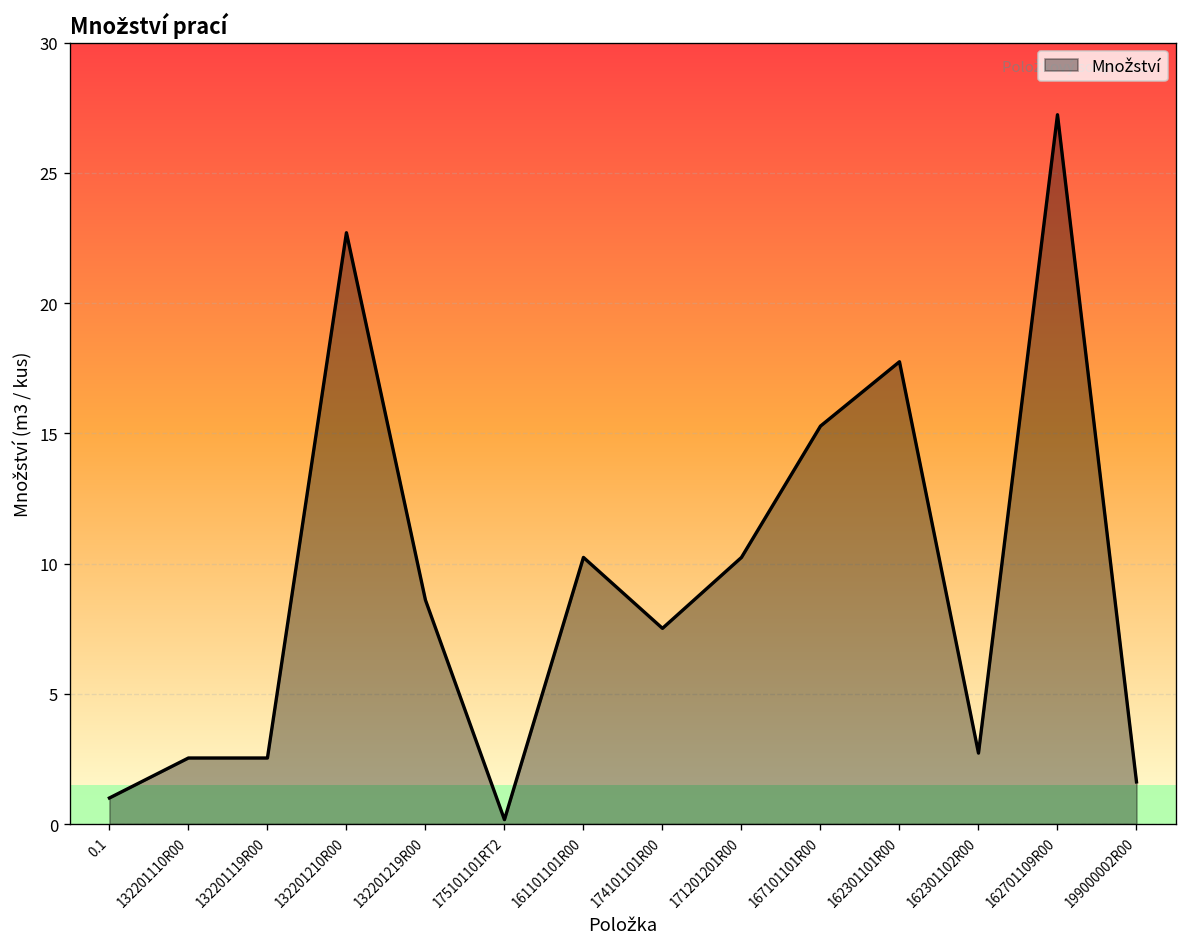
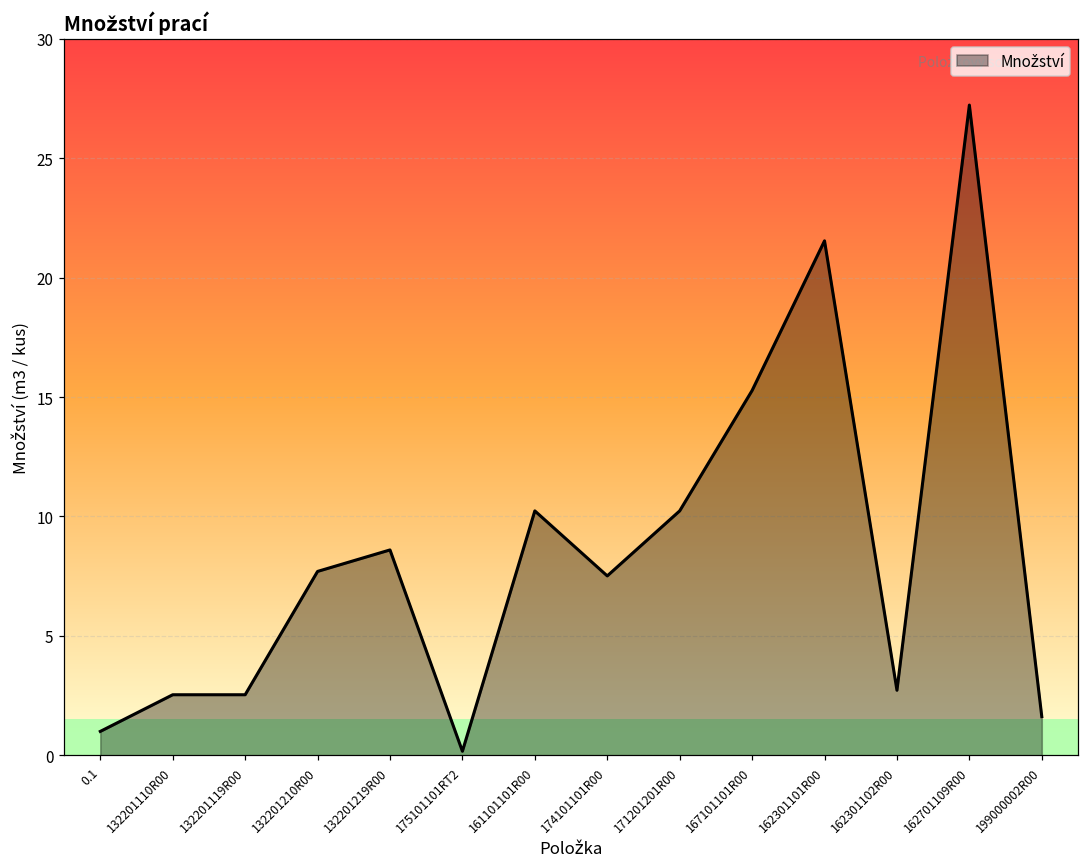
  {
    "132201110R00": 2.5,
    "132201119R00": 2.5,
-   "132201210R00": 22.7,
+   "132201210R00": 7.7,
    "132201219R00": 8.6,
    "161101101R00": 10.2,
    "174101101R00": 7.5,
    "171201201R00": 10.2,
    "167101101R00": 15.3,
-   "162301101R00": 17.7,
+   "162301101R00": 21.5,
    "162301102R00": 2.7,
    "162701109R00": 27.2,
    "199000002R00": 1.6
  }
